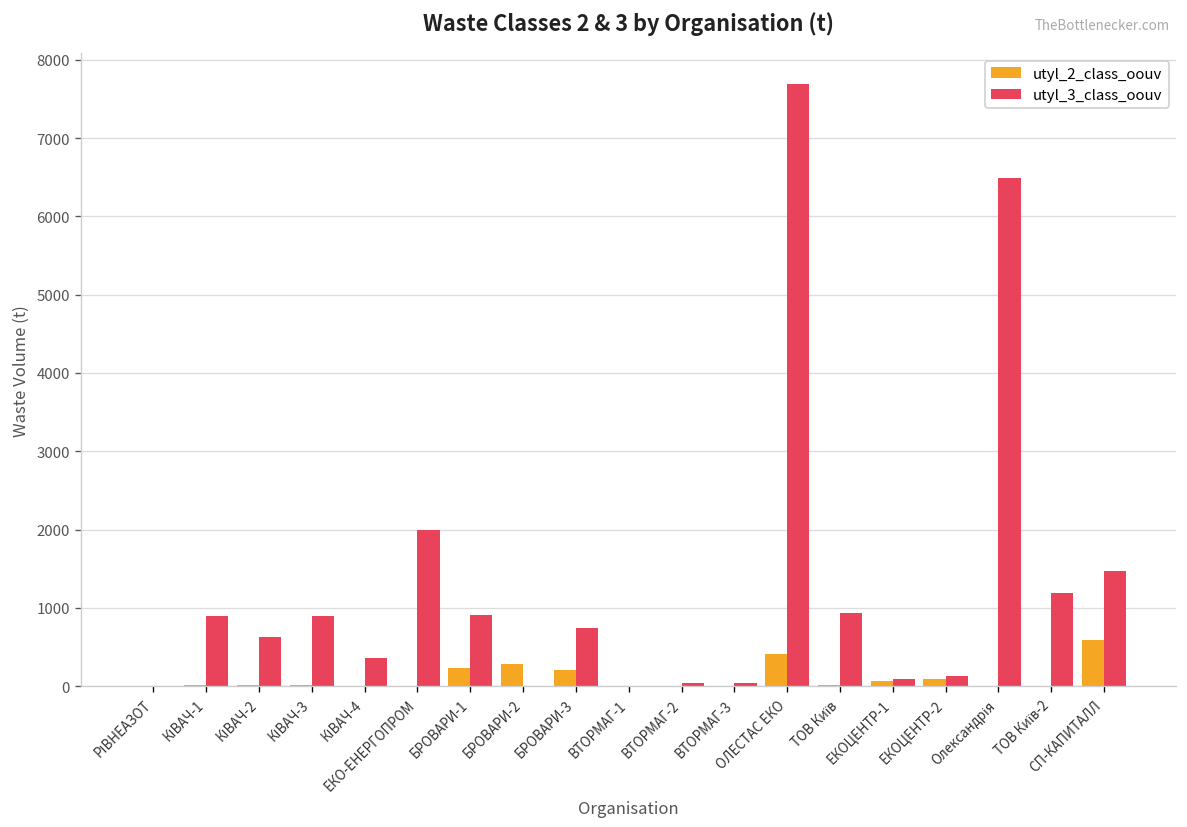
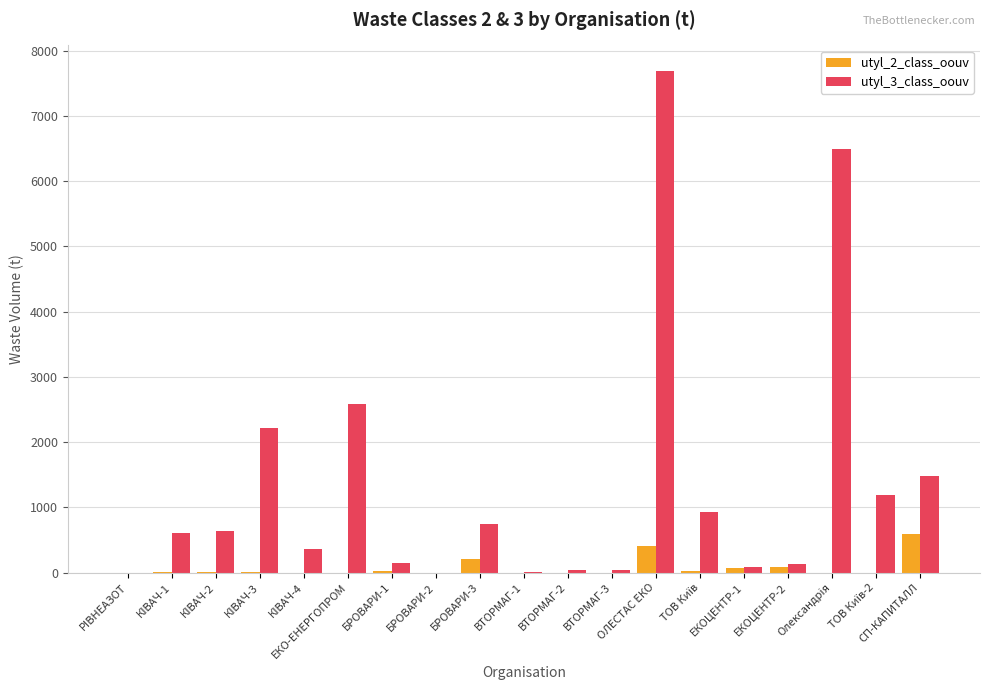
  {
    "utyl_2_class_oouv": {
      "ЕКО-ЕНЕРГОПРОМ": 0,
-     "БРОВАРИ-1": 200,
-     "БРОВАРИ-2": 300,
+     "БРОВАРИ-1": 0,
+     "БРОВАРИ-2": 0,
      "БРОВАРИ-3": 200,
      "ВТОРМАГ-1": 0,
      "ВТОРМАГ-2": 0,
      "ВТОРМАГ-3": 0,
      "ОЛЕСТАС ЕКО": 400,
      "ЕКОЦЕНТР-1": 100,
      "ЕКОЦЕНТР-2": 100,
      "Олександрія": 0,
      "ТОВ Київ-2": 0,
      "СП-КАПИТАЛЛ": 600
    },
    "utyl_3_class_oouv": {
-     "КІВАЧ-1": 900,
+     "КІВАЧ-1": 600,
      "КІВАЧ-2": 600,
-     "КІВАЧ-3": 900,
+     "КІВАЧ-3": 2200,
      "КІВАЧ-4": 400,
-     "ЕКО-ЕНЕРГОПРОМ": 2000,
-     "БРОВАРИ-1": 900,
+     "ЕКО-ЕНЕРГОПРОМ": 2600,
+     "БРОВАРИ-1": 200,
      "БРОВАРИ-3": 700,
      "ВТОРМАГ-2": 0,
      "ВТОРМАГ-3": 0,
      "ОЛЕСТАС ЕКО": 7700,
      "ТОВ Київ": 900,
      "ЕКОЦЕНТР-1": 100,
      "ЕКОЦЕНТР-2": 100,
      "Олександрія": 6500,
      "ТОВ Київ-2": 1200,
      "СП-КАПИТАЛЛ": 1500
    }
  }
